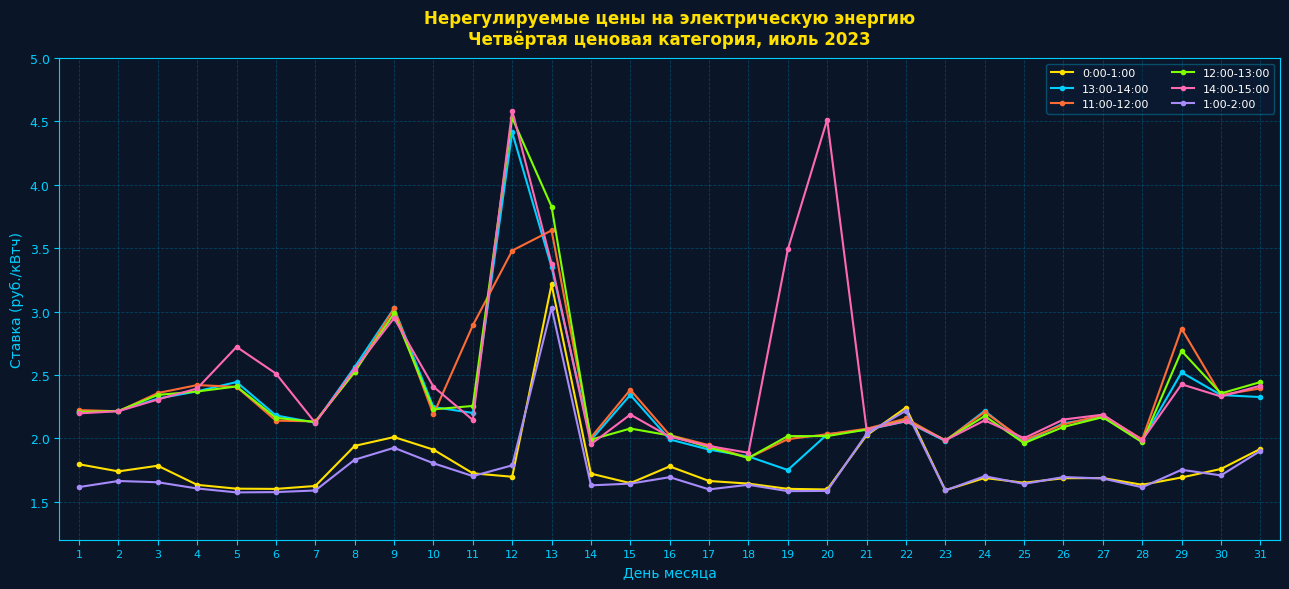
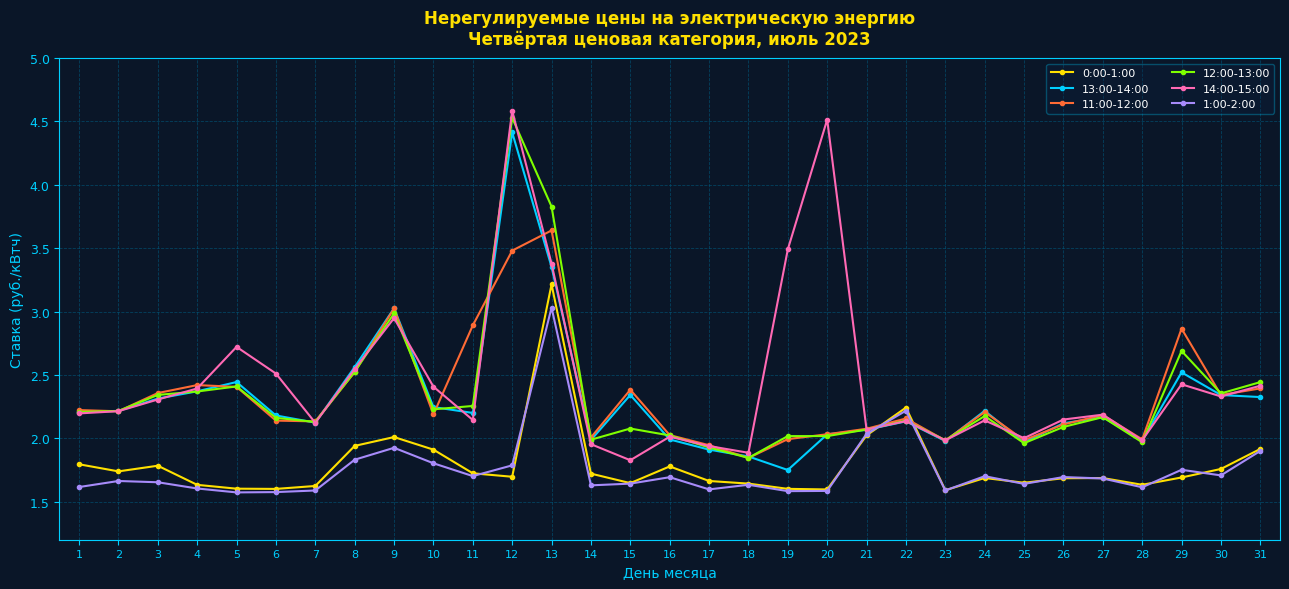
  {
    "0:00-1:00": {
      "1": 1.80,
      "2": 1.74,
      "3": 1.78,
      "4": 1.63,
      "5": 1.60,
      "6": 1.60,
      "7": 1.62,
      "8": 1.94,
      "9": 2.01,
      "10": 1.91,
      "11": 1.72,
      "12": 1.70,
      "13": 3.21,
      "14": 1.72,
      "16": 1.78,
      "17": 1.66,
      "22": 2.24,
      "29": 1.69,
      "30": 1.76
    },
    "13:00-14:00": {
      "5": 2.44,
      "11": 2.20,
      "12": 4.41,
      "13": 3.35,
      "15": 2.34,
      "16": 1.99,
      "19": 1.75,
      "29": 2.52,
      "31": 2.33
    },
    "11:00-12:00": {
      "4": 2.42,
      "6": 2.14,
      "10": 2.19,
      "11": 2.89,
      "12": 3.48,
      "13": 3.64,
      "15": 2.38,
      "19": 1.99,
      "29": 2.87,
      "31": 2.39
    },
    "12:00-13:00": {
      "9": 2.99,
      "11": 2.26,
      "12": 4.53,
      "13": 3.83,
      "15": 2.08,
      "19": 2.02,
      "24": 2.18,
      "29": 2.69,
      "31": 2.44
    },
    "14:00-15:00": {
      "4": 2.39,
      "5": 2.72,
      "6": 2.51,
      "9": 2.95,
      "10": 2.41,
      "11": 2.14,
      "12": 4.58,
      "13": 3.38,
      "14": 1.95,
-     "15": 2.19,
+     "15": 1.83,
      "18": 1.89,
      "19": 3.49,
      "20": 4.51,
      "24": 2.14,
      "26": 2.15,
      "29": 2.43,
      "31": 2.41
    },
    "1:00-2:00": {
      "1": 1.62,
      "2": 1.66,
      "3": 1.65,
      "4": 1.60,
      "5": 1.57,
      "6": 1.58,
      "7": 1.59,
      "8": 1.83,
      "9": 1.93,
      "10": 1.80,
      "11": 1.70,
      "12": 1.79,
      "13": 3.03,
      "14": 1.63,
      "16": 1.69,
      "17": 1.60,
      "22": 2.22,
      "29": 1.75,
      "30": 1.71
    }
  }
